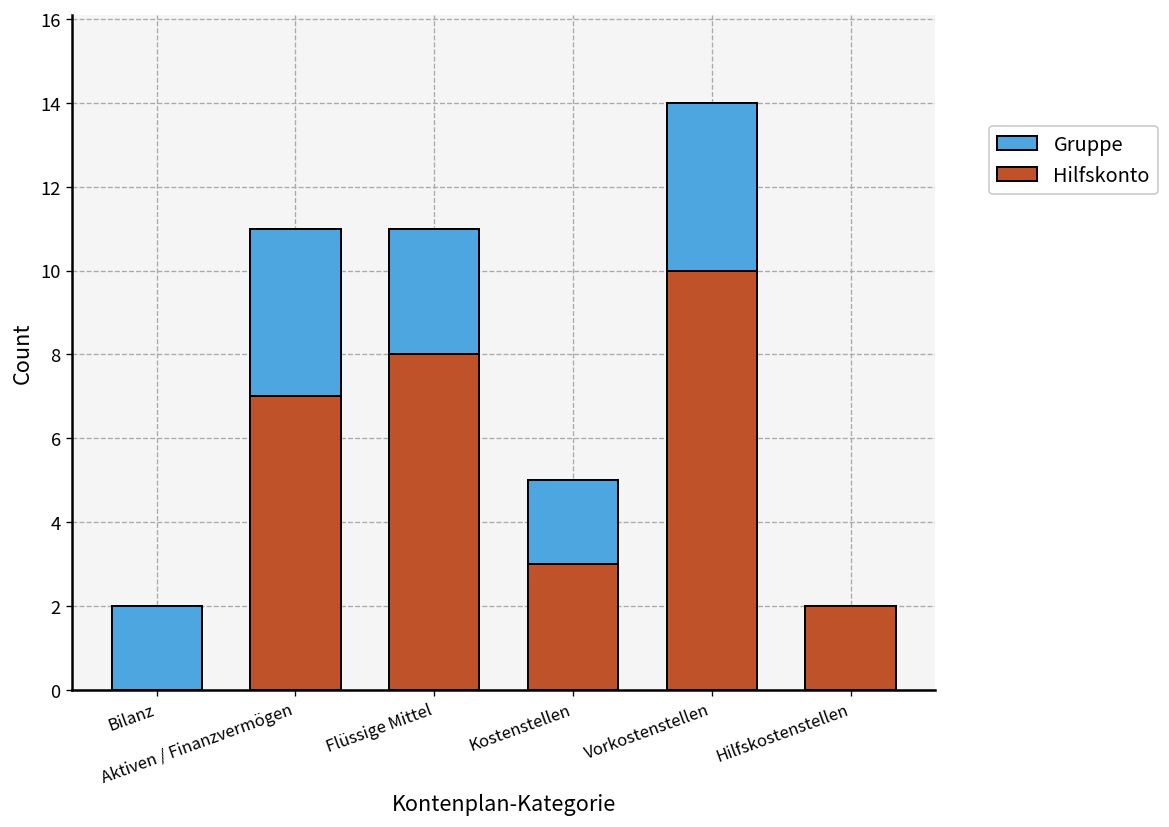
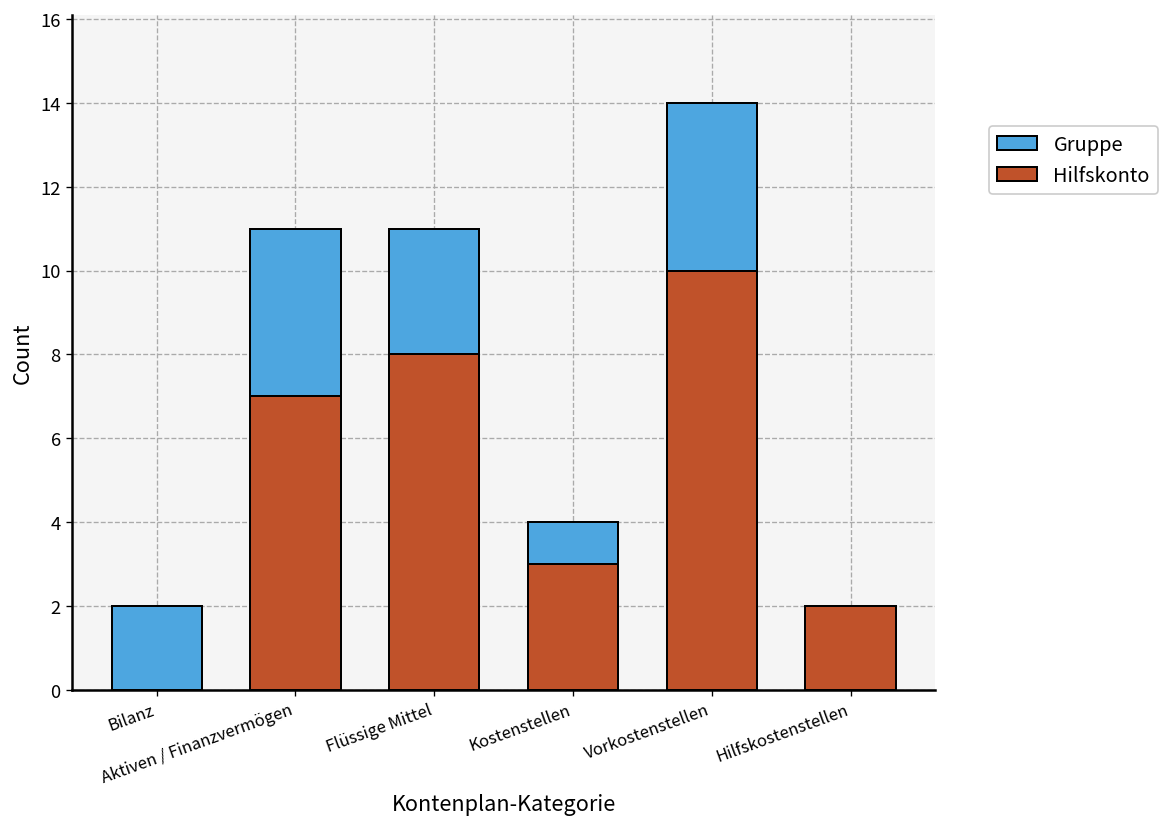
  {
    "Hilfskonto": {
      "Bilanz": 0,
      "Aktiven / Finanzvermögen": 7,
      "Flüssige Mittel": 8,
      "Kostenstellen": 3,
      "Vorkostenstellen": 10,
      "Hilfskostenstellen": 2
    },
    "Gruppe": {
      "Bilanz": 2,
      "Aktiven / Finanzvermögen": 4,
      "Flüssige Mittel": 3,
-     "Kostenstellen": 2,
+     "Kostenstellen": 1,
      "Vorkostenstellen": 4,
      "Hilfskostenstellen": 0
    }
  }
